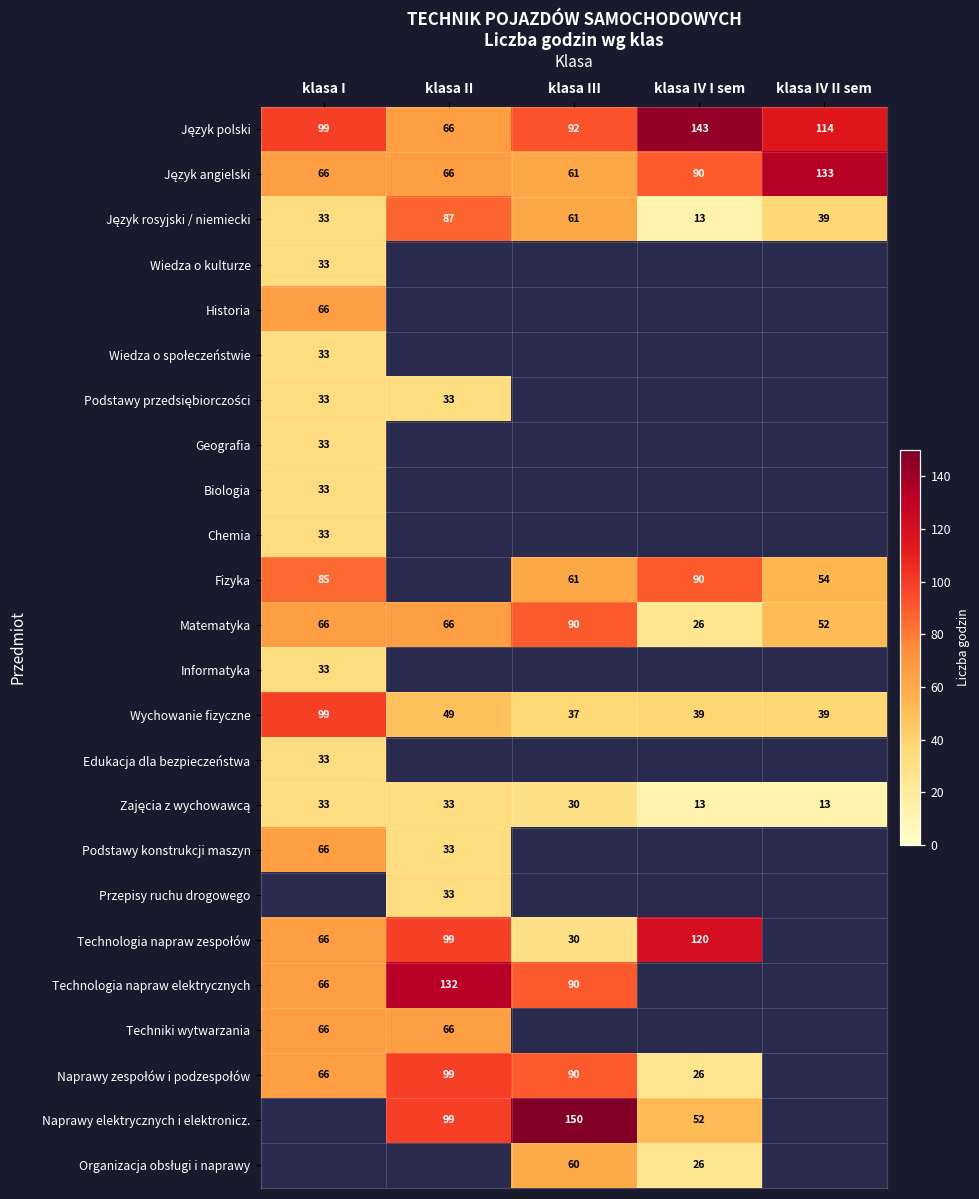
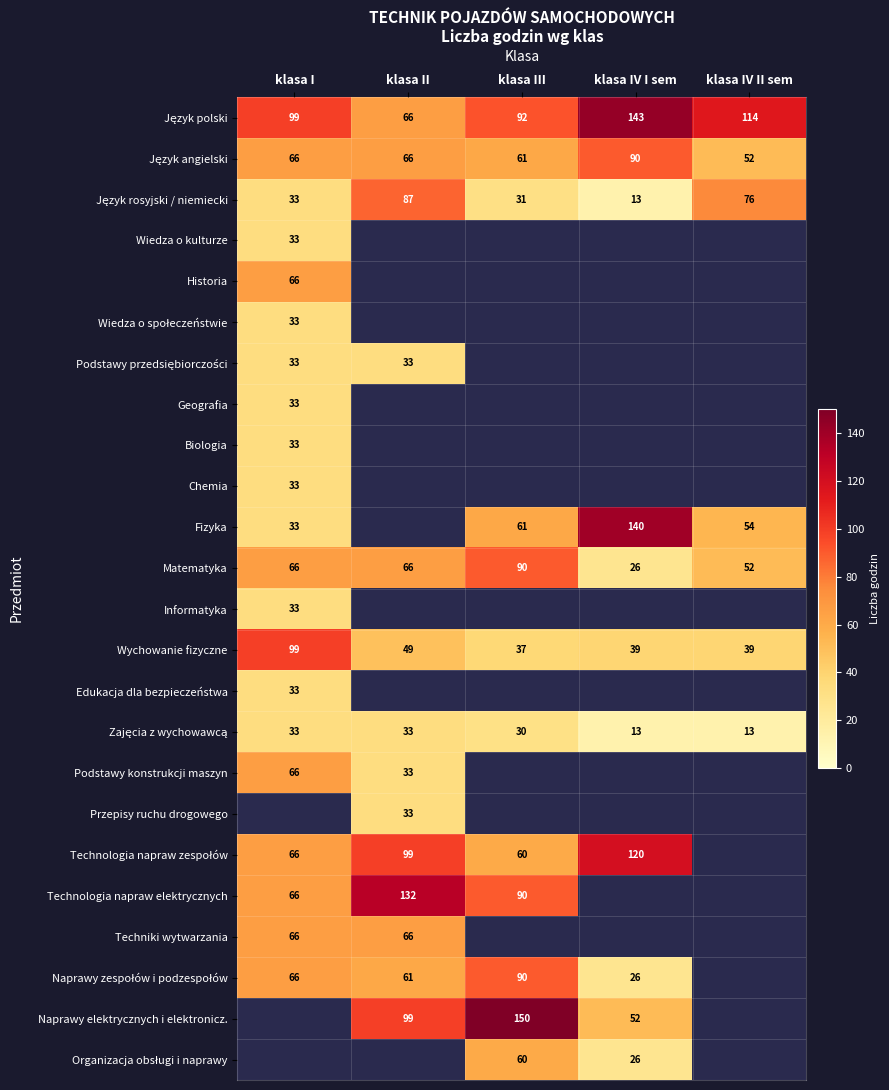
  {
    "Język polski": {
      "klasa I": 99,
      "klasa II": 66,
      "klasa III": 92,
      "klasa IV I sem": 143,
      "klasa IV II sem": 114
    },
    "Język angielski": {
      "klasa I": 66,
      "klasa II": 66,
      "klasa III": 61,
      "klasa IV I sem": 90,
-     "klasa IV II sem": 133
+     "klasa IV II sem": 52
    },
    "Język rosyjski / niemiecki": {
      "klasa I": 33,
      "klasa II": 87,
-     "klasa III": 61,
+     "klasa III": 31,
      "klasa IV I sem": 13,
-     "klasa IV II sem": 39
+     "klasa IV II sem": 76
    },
    "Wiedza o kulturze": {
      "klasa I": 33
    },
    "Historia": {
      "klasa I": 66
    },
    "Wiedza o społeczeństwie": {
      "klasa I": 33
    },
    "Podstawy przedsiębiorczości": {
      "klasa I": 33,
      "klasa II": 33
    },
    "Geografia": {
      "klasa I": 33
    },
    "Biologia": {
      "klasa I": 33
    },
    "Chemia": {
      "klasa I": 33
    },
    "Fizyka": {
-     "klasa I": 85,
+     "klasa I": 33,
      "klasa III": 61,
-     "klasa IV I sem": 90,
+     "klasa IV I sem": 140,
      "klasa IV II sem": 54
    },
    "Matematyka": {
      "klasa I": 66,
      "klasa II": 66,
      "klasa III": 90,
      "klasa IV I sem": 26,
      "klasa IV II sem": 52
    },
    "Informatyka": {
      "klasa I": 33
    },
    "Wychowanie fizyczne": {
      "klasa I": 99,
      "klasa II": 49,
      "klasa III": 37,
      "klasa IV I sem": 39,
      "klasa IV II sem": 39
    },
    "Edukacja dla bezpieczeństwa": {
      "klasa I": 33
    },
    "Zajęcia z wychowawcą": {
      "klasa I": 33,
      "klasa II": 33,
      "klasa III": 30,
      "klasa IV I sem": 13,
      "klasa IV II sem": 13
    },
    "Podstawy konstrukcji maszyn": {
      "klasa I": 66,
      "klasa II": 33
    },
    "Przepisy ruchu drogowego": {
      "klasa II": 33
    },
    "Technologia napraw zespołów": {
      "klasa I": 66,
      "klasa II": 99,
-     "klasa III": 30,
+     "klasa III": 60,
      "klasa IV I sem": 120
    },
    "Technologia napraw elektrycznych": {
      "klasa I": 66,
      "klasa II": 132,
      "klasa III": 90
    },
    "Techniki wytwarzania": {
      "klasa I": 66,
      "klasa II": 66
    },
    "Naprawy zespołów i podzespołów": {
      "klasa I": 66,
-     "klasa II": 99,
+     "klasa II": 61,
      "klasa III": 90,
      "klasa IV I sem": 26
    },
    "Naprawy elektrycznych i elektronicz.": {
      "klasa II": 99,
      "klasa III": 150,
      "klasa IV I sem": 52
    },
    "Organizacja obsługi i naprawy": {
      "klasa III": 60,
      "klasa IV I sem": 26
    }
  }
